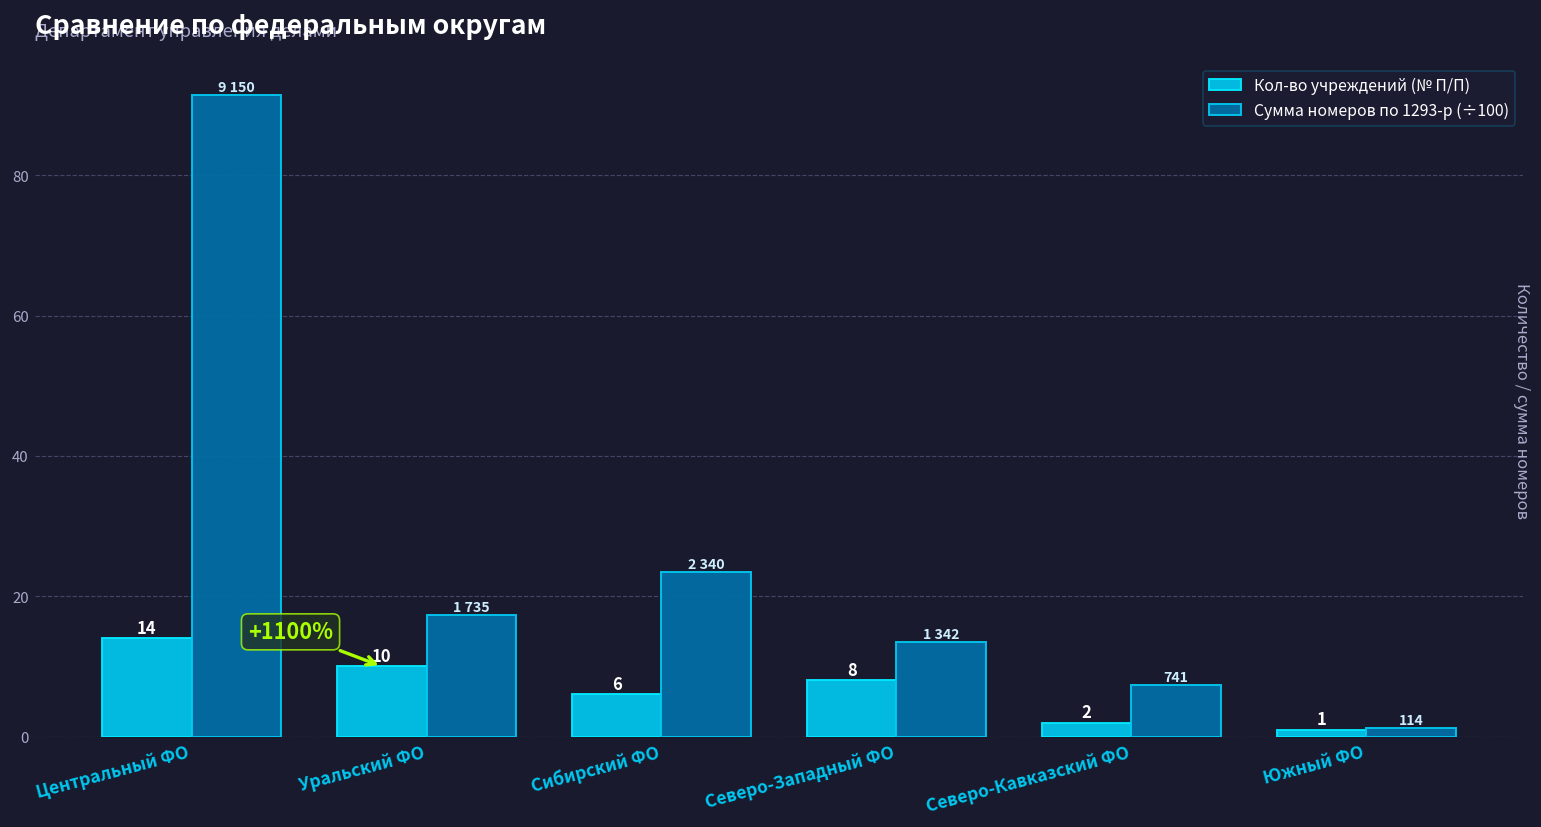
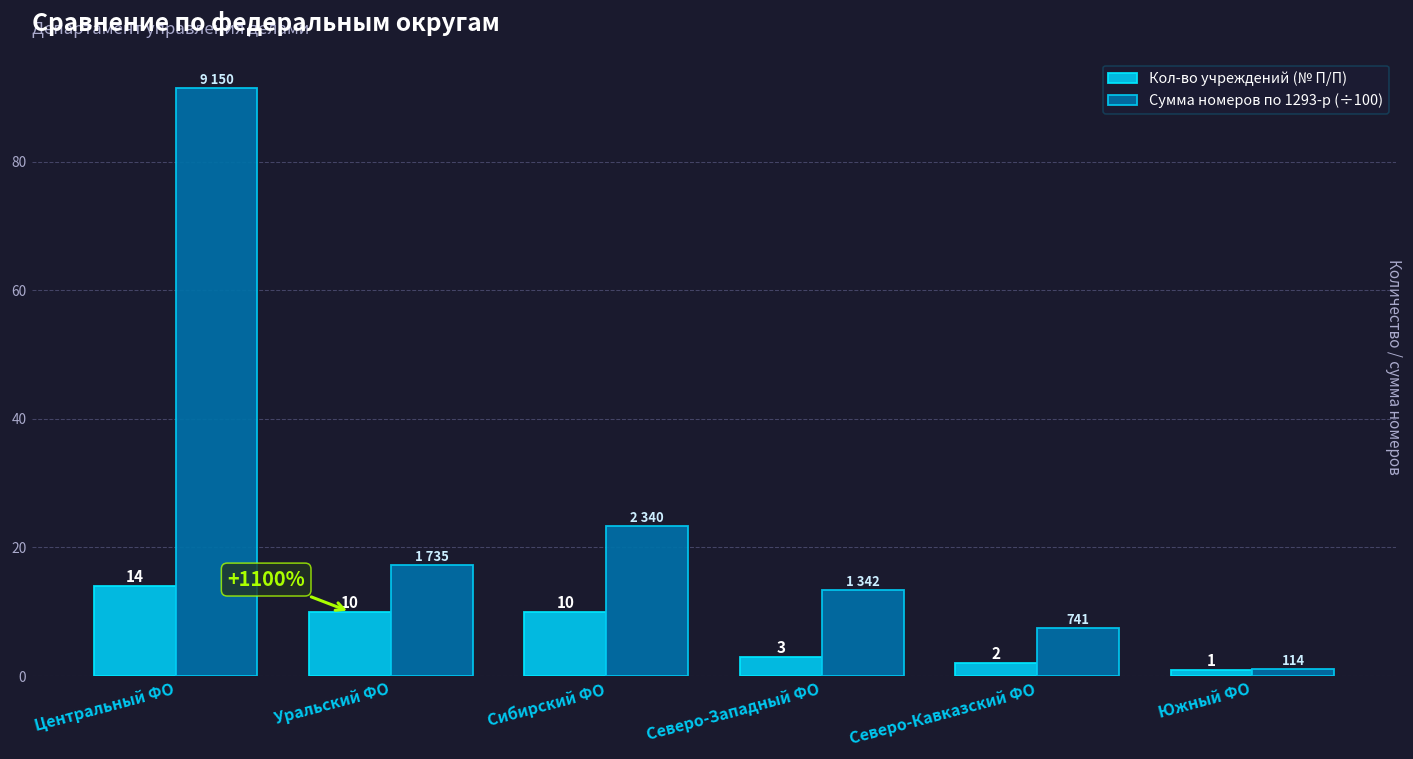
  {
    "Кол-во учреждений (№ П/П)": {
      "Центральный ФО": 14,
-     "Сибирский ФО": 6,
-     "Северо-Западный ФО": 8,
+     "Сибирский ФО": 10,
+     "Северо-Западный ФО": 3,
      "Северо-Кавказский ФО": 2,
      "Южный ФО": 1
    }
  }
